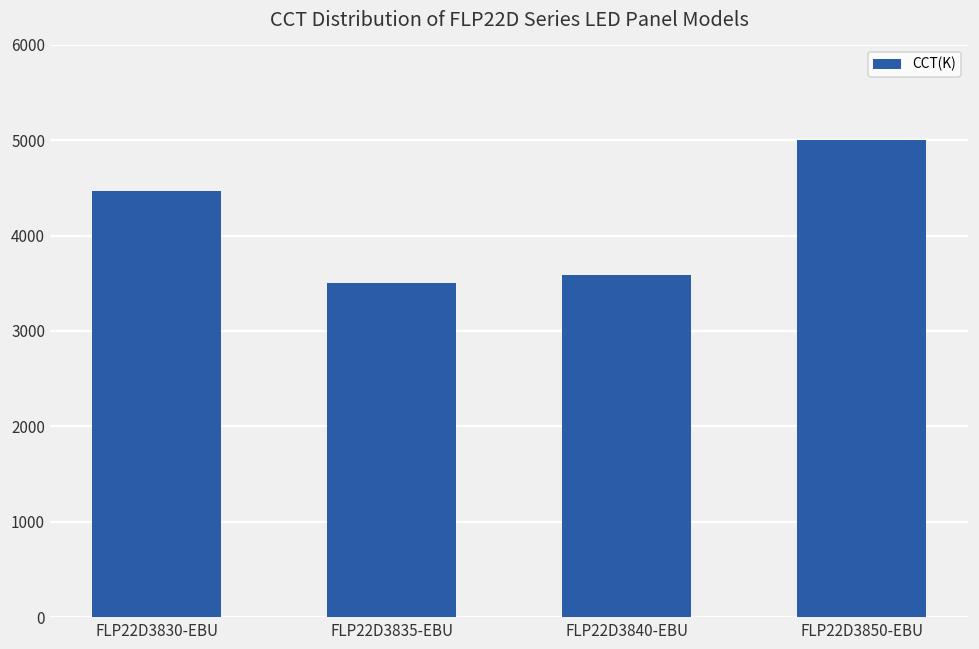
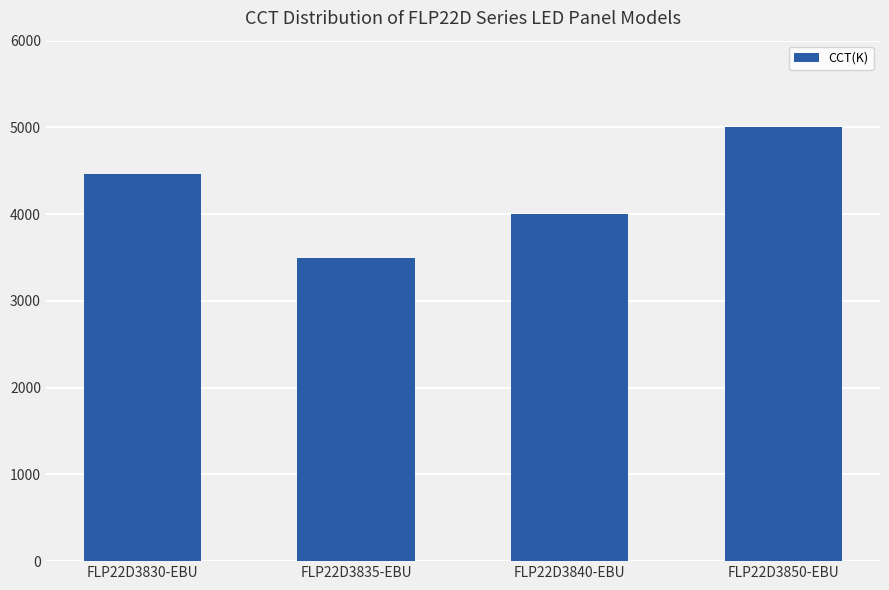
  {
    "FLP22D3830-EBU": 4500,
    "FLP22D3835-EBU": 3500,
-   "FLP22D3840-EBU": 3600,
+   "FLP22D3840-EBU": 4000,
    "FLP22D3850-EBU": 5000
  }
